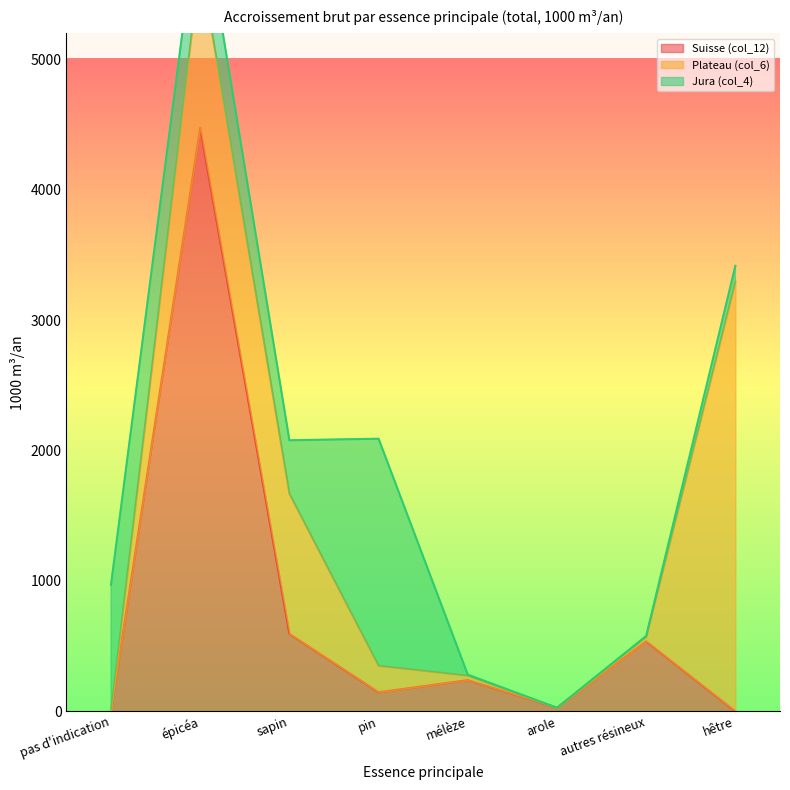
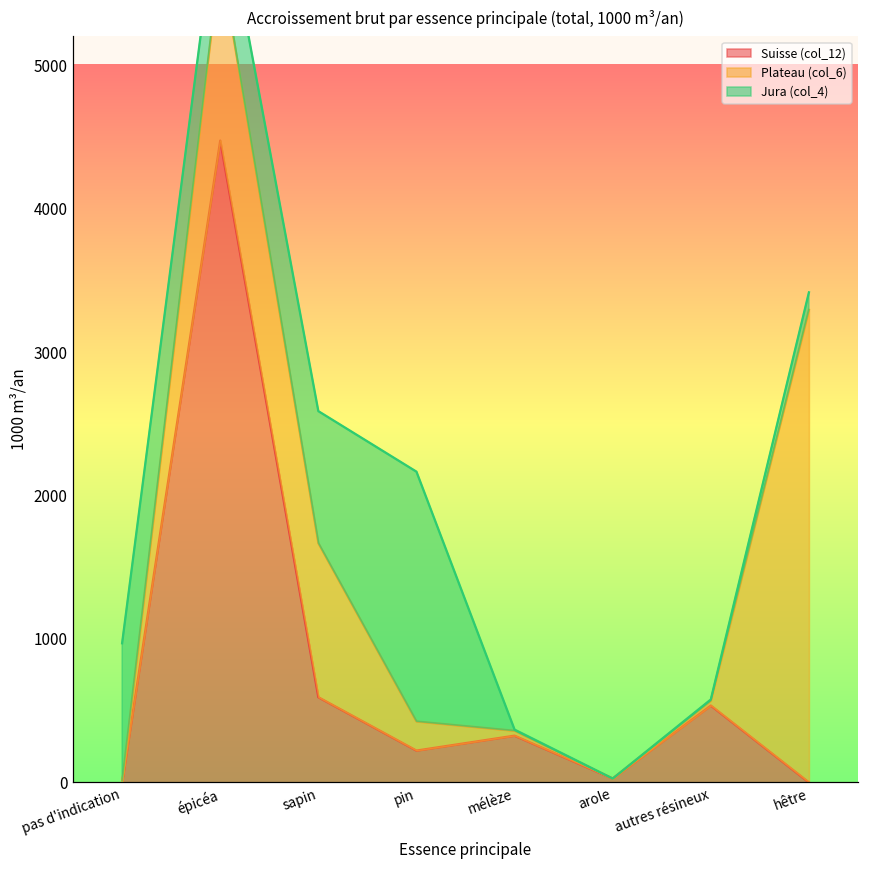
  {
    "Suisse (col_12)": {
      "épicéa": 4470,
      "sapin": 590,
-     "pin": 150,
-     "mélèze": 240,
+     "pin": 220,
+     "mélèze": 330,
      "autres résineux": 540,
      "hêtre": 0
    },
    "Plateau (col_6)": {
      "sapin": 1070,
      "pin": 200,
      "hêtre": 3290
    },
    "Jura (col_4)": {
      "pas d'indication": 970,
-     "sapin": 410,
+     "sapin": 920,
      "pin": 1740,
      "hêtre": 120
    }
  }
